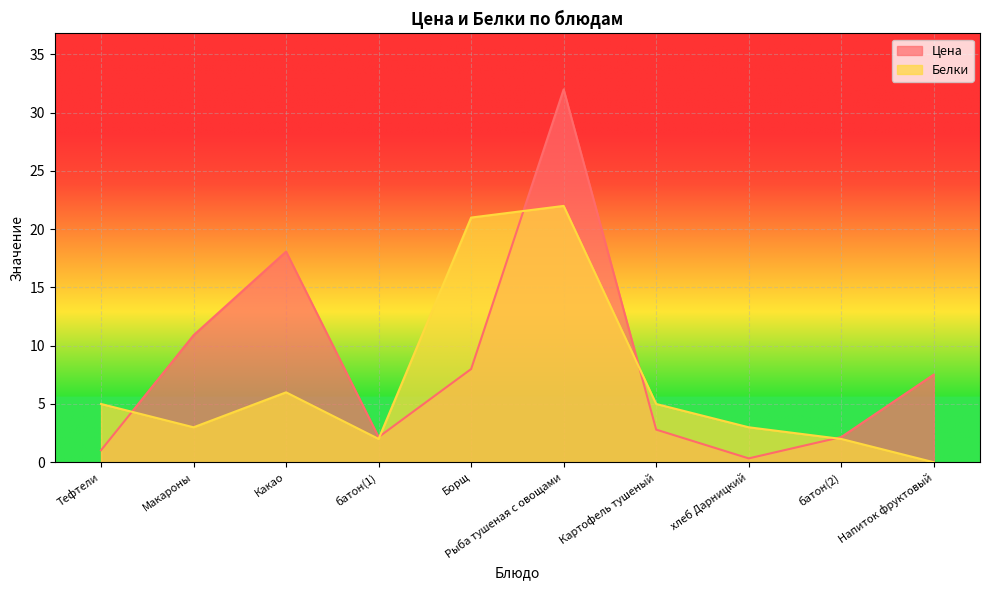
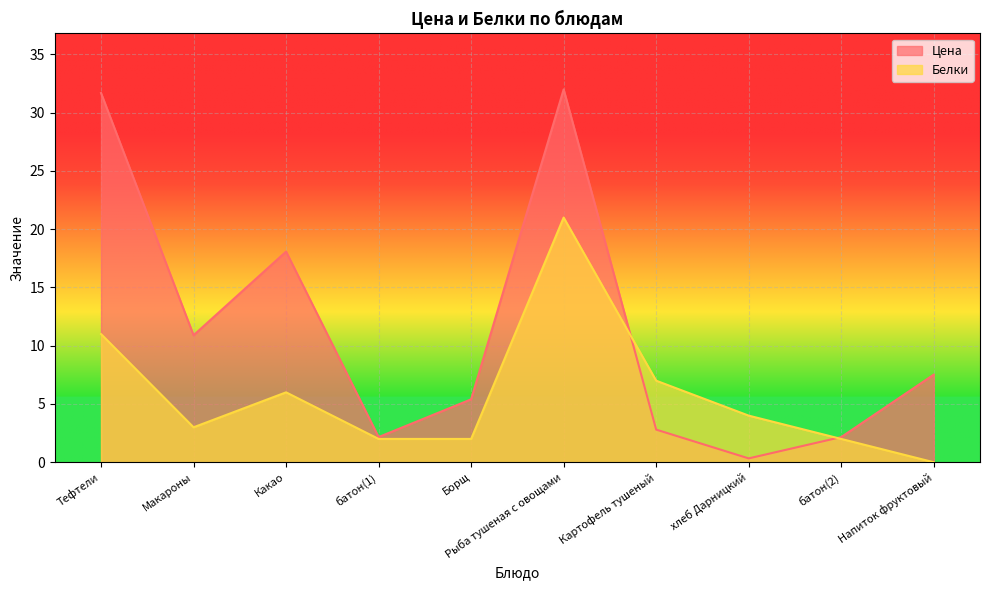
  {
    "Цена": {
-     "Тефтели": 1.0,
+     "Тефтели": 31.7,
      "Макароны": 10.9,
      "Какао": 18.1,
-     "Борщ": 8.0,
+     "Борщ": 5.4,
      "Рыба тушеная с овощами": 32.0,
      "Картофель тушеный": 2.8,
      "хлеб Дарницкий": 0.3,
      "Напиток фруктовый": 7.5
    },
    "Белки": {
-     "Тефтели": 5,
+     "Тефтели": 11,
      "Макароны": 3,
      "Какао": 6,
-     "Борщ": 21,
-     "Рыба тушеная с овощами": 22,
-     "Картофель тушеный": 5,
-     "хлеб Дарницкий": 3,
+     "Борщ": 2,
+     "Рыба тушеная с овощами": 21,
+     "Картофель тушеный": 7,
+     "хлеб Дарницкий": 4,
      "Напиток фруктовый": 0
    }
  }
